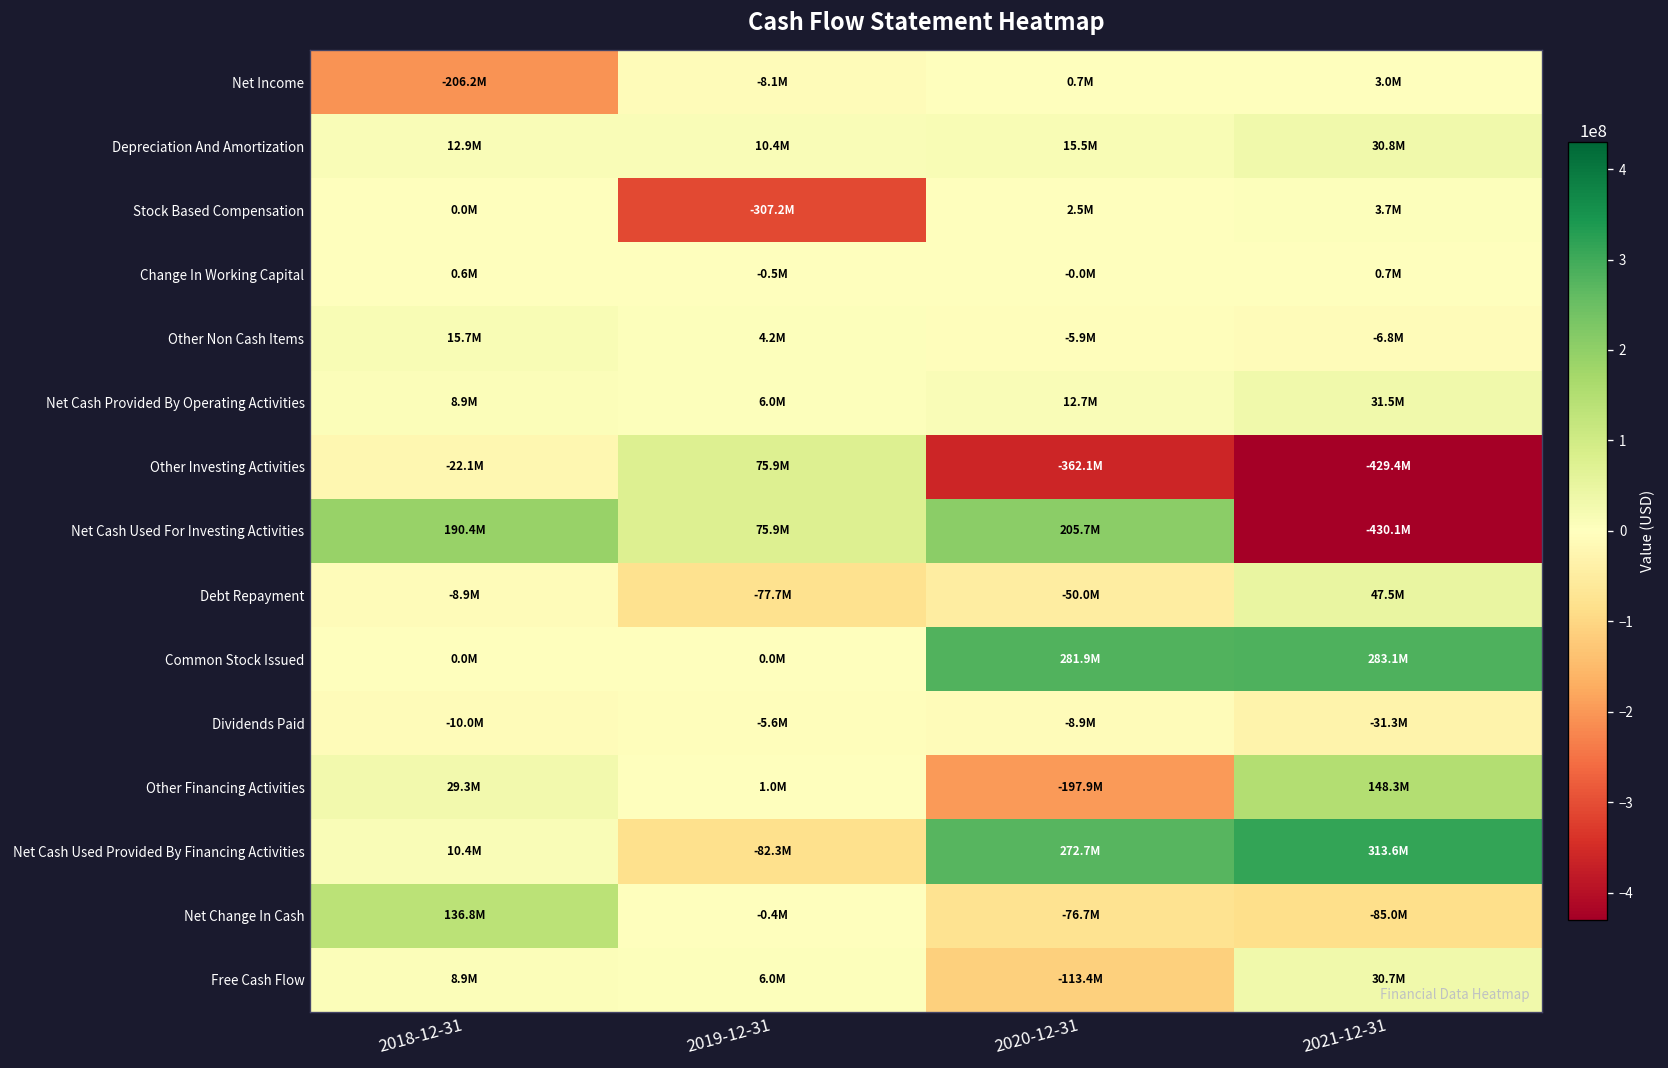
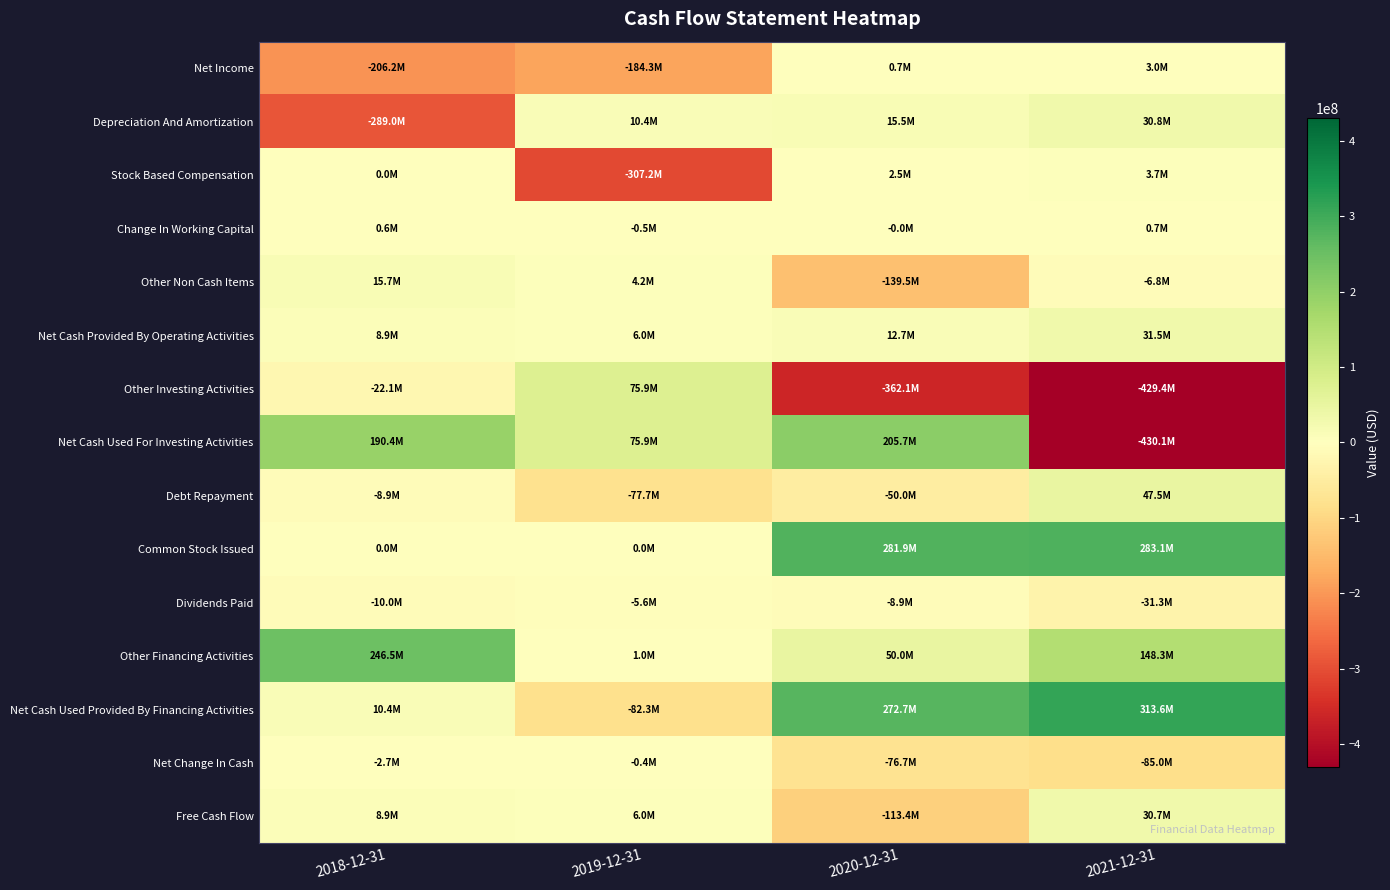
  {
    "Net Income": {
      "2018-12-31": "-206.2M",
-     "2019-12-31": "-8.1M",
+     "2019-12-31": "-184.3M",
      "2020-12-31": "0.7M",
      "2021-12-31": "3.0M"
    },
    "Depreciation And Amortization": {
-     "2018-12-31": "12.9M",
+     "2018-12-31": "-289.0M",
      "2019-12-31": "10.4M",
      "2020-12-31": "15.5M",
      "2021-12-31": "30.8M"
    },
    "Stock Based Compensation": {
      "2018-12-31": "0.0M",
      "2019-12-31": "-307.2M",
      "2020-12-31": "2.5M",
      "2021-12-31": "3.7M"
    },
    "Change In Working Capital": {
      "2018-12-31": "0.6M",
      "2019-12-31": "-0.5M",
      "2020-12-31": "-0.0M",
      "2021-12-31": "0.7M"
    },
    "Other Non Cash Items": {
      "2018-12-31": "15.7M",
      "2019-12-31": "4.2M",
-     "2020-12-31": "-5.9M",
+     "2020-12-31": "-139.5M",
      "2021-12-31": "-6.8M"
    },
    "Net Cash Provided By Operating Activities": {
      "2018-12-31": "8.9M",
      "2019-12-31": "6.0M",
      "2020-12-31": "12.7M",
      "2021-12-31": "31.5M"
    },
    "Other Investing Activities": {
      "2018-12-31": "-22.1M",
      "2019-12-31": "75.9M",
      "2020-12-31": "-362.1M",
      "2021-12-31": "-429.4M"
    },
    "Net Cash Used For Investing Activities": {
      "2018-12-31": "190.4M",
      "2019-12-31": "75.9M",
      "2020-12-31": "205.7M",
      "2021-12-31": "-430.1M"
    },
    "Debt Repayment": {
      "2018-12-31": "-8.9M",
      "2019-12-31": "-77.7M",
      "2020-12-31": "-50.0M",
      "2021-12-31": "47.5M"
    },
    "Common Stock Issued": {
      "2018-12-31": "0.0M",
      "2019-12-31": "0.0M",
      "2020-12-31": "281.9M",
      "2021-12-31": "283.1M"
    },
    "Dividends Paid": {
      "2018-12-31": "-10.0M",
      "2019-12-31": "-5.6M",
      "2020-12-31": "-8.9M",
      "2021-12-31": "-31.3M"
    },
    "Other Financing Activities": {
-     "2018-12-31": "29.3M",
+     "2018-12-31": "246.5M",
      "2019-12-31": "1.0M",
-     "2020-12-31": "-197.9M",
+     "2020-12-31": "50.0M",
      "2021-12-31": "148.3M"
    },
    "Net Cash Used Provided By Financing Activities": {
      "2018-12-31": "10.4M",
      "2019-12-31": "-82.3M",
      "2020-12-31": "272.7M",
      "2021-12-31": "313.6M"
    },
    "Net Change In Cash": {
-     "2018-12-31": "136.8M",
+     "2018-12-31": "-2.7M",
      "2019-12-31": "-0.4M",
      "2020-12-31": "-76.7M",
      "2021-12-31": "-85.0M"
    },
    "Free Cash Flow": {
      "2018-12-31": "8.9M",
      "2019-12-31": "6.0M",
      "2020-12-31": "-113.4M"
    }
  }
